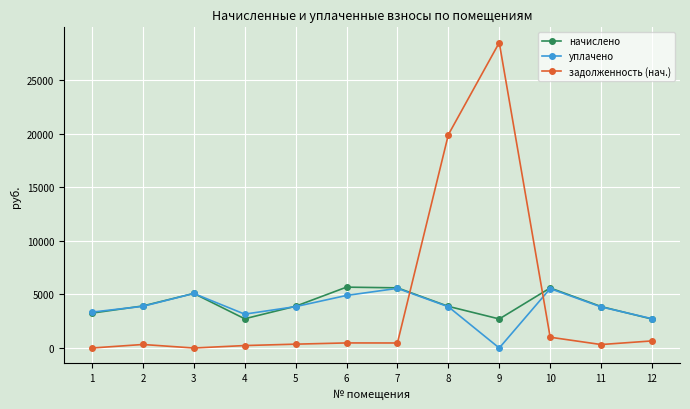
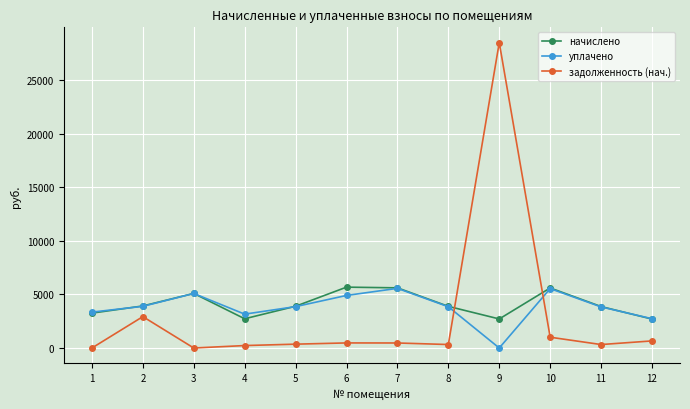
  {
    "начислено": {
      "4": 2700,
      "6": 5700,
      "9": 2700
    },
    "уплачено": {
      "4": 3200,
      "6": 4900,
      "9": 0
    },
    "задолженность (нач.)": {
      "1": 0,
-     "2": 300,
+     "2": 2900,
      "3": 0,
      "4": 200,
      "5": 400,
      "6": 500,
      "7": 500,
-     "8": 19900,
+     "8": 300,
      "9": 28500,
      "10": 1000,
      "11": 300,
      "12": 700
    }
  }
